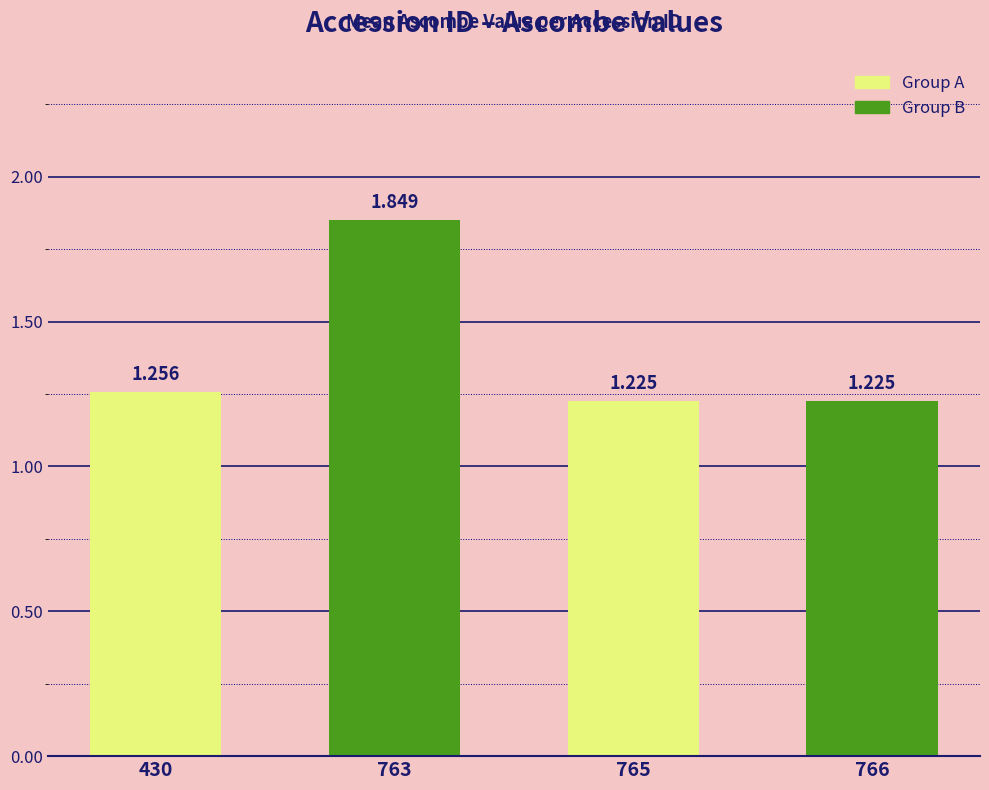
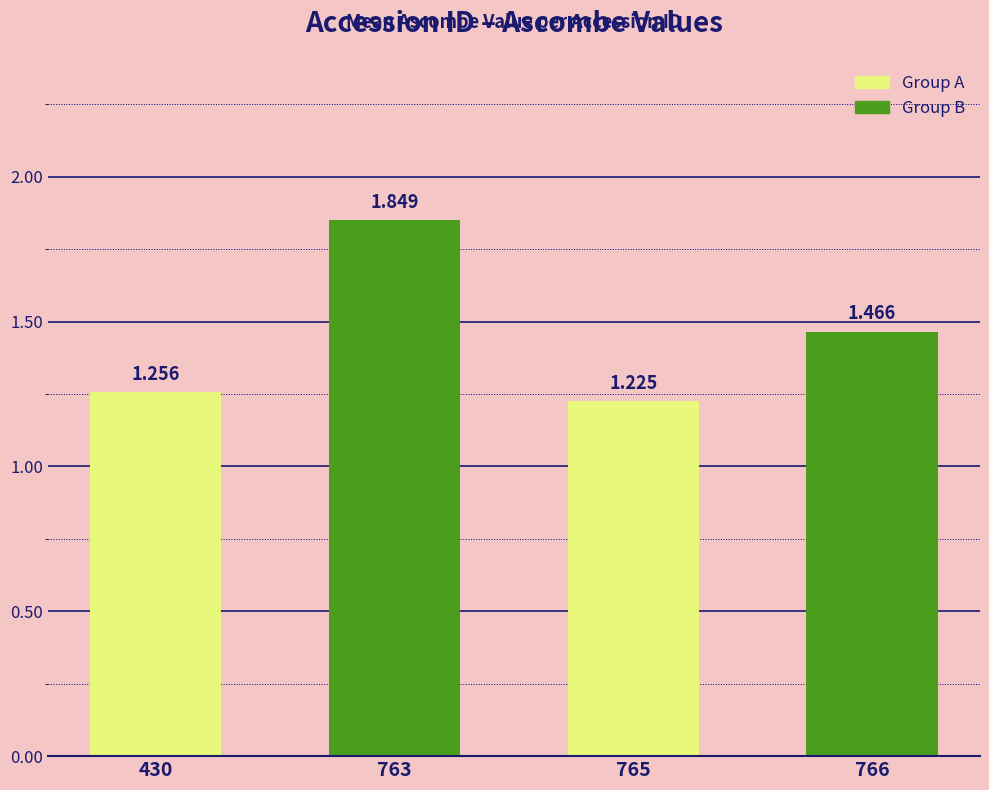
  {
    "430": 1.256,
    "763": 1.849,
    "765": 1.225,
-   "766": 1.225
+   "766": 1.466
  }
